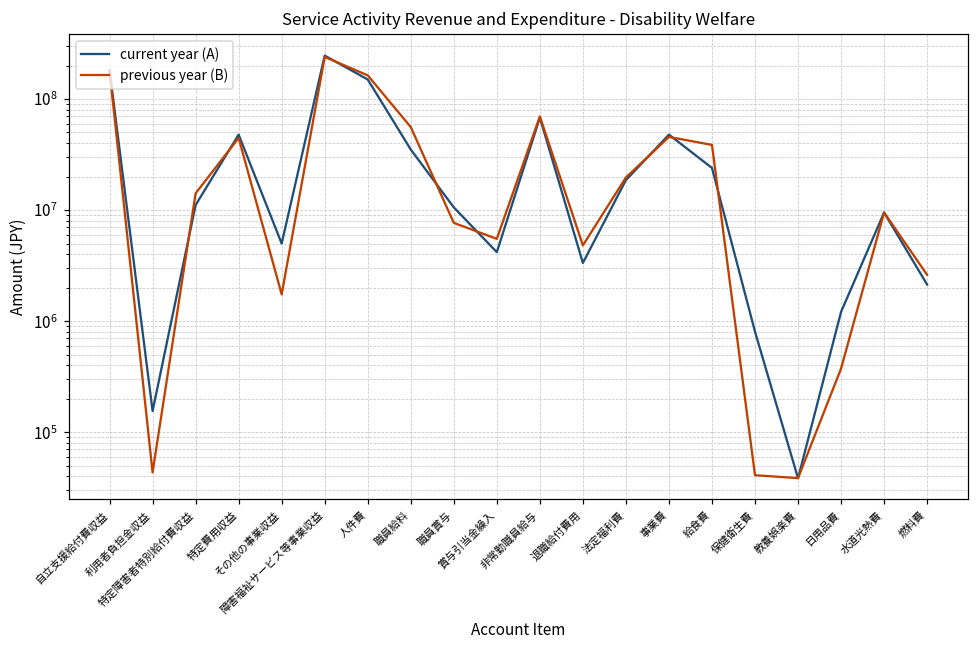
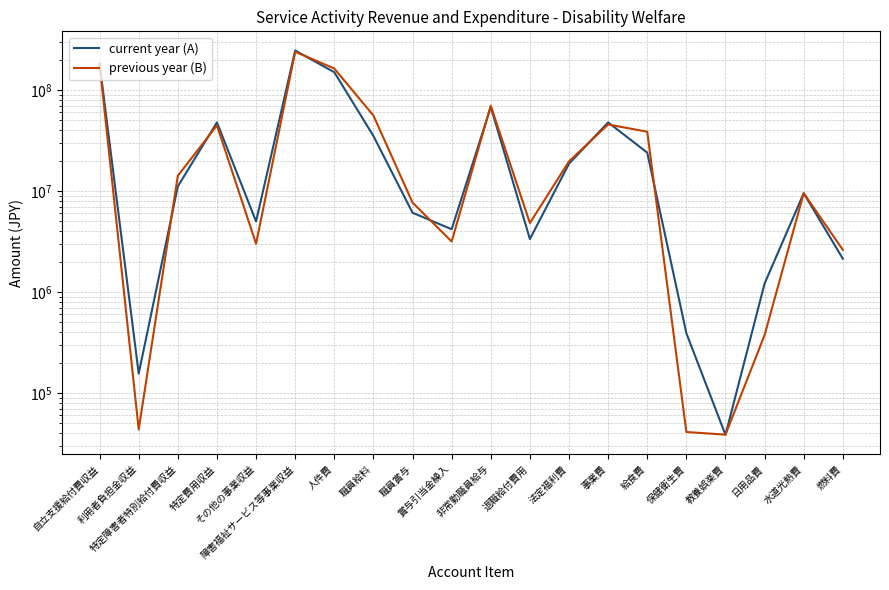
  {
    "current year (A)": {
      "利用者負担金収益": 160000,
      "特定障害者特別給付費収益": 11000000,
      "特定費用収益": 50000000,
      "その他の事業収益": 5000000,
      "人件費": 150000000,
      "職員給料": 35000000,
-     "職員賞与": 11000000,
+     "職員賞与": 6000000,
      "賞与引当金繰入": 4200000,
      "退職給付費用": 3300000,
      "給食費": 24000000,
-     "保健衛生費": 800000,
+     "保健衛生費": 390000,
      "日用品費": 1200000,
      "燃料費": 2100000
    },
    "previous year (B)": {
      "利用者負担金収益": 43000,
      "特定障害者特別給付費収益": 14000000,
      "特定費用収益": 40000000,
-     "その他の事業収益": 1700000,
+     "その他の事業収益": 3000000,
      "人件費": 160000000,
      "職員給料": 60000000,
      "職員賞与": 8000000,
-     "賞与引当金繰入": 6000000,
+     "賞与引当金繰入": 3200000,
      "退職給付費用": 5000000,
      "給食費": 39000000,
      "保健衛生費": 41000,
      "日用品費": 370000,
      "燃料費": 2600000
    }
  }
